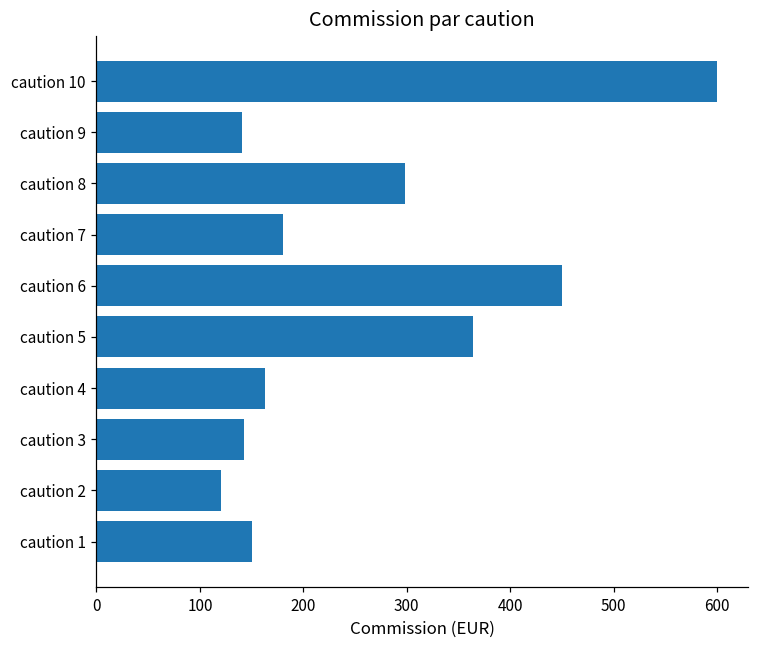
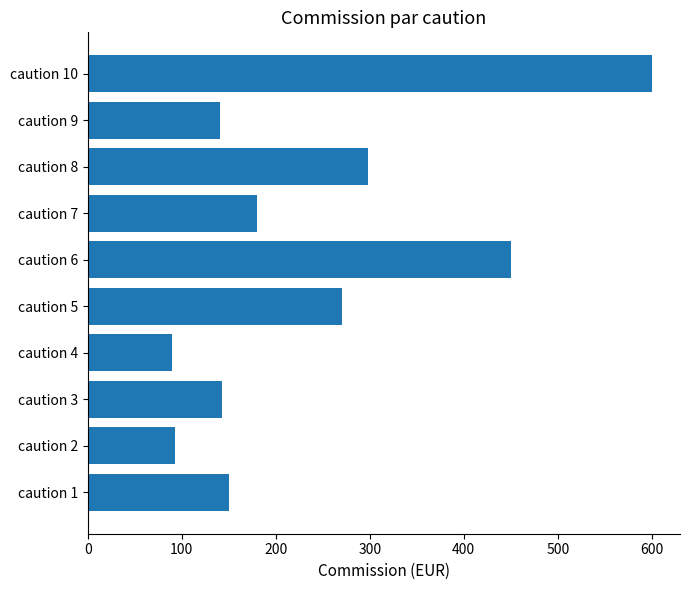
  {
    "caution 10": 600,
    "caution 9": 140,
    "caution 8": 300,
    "caution 7": 180,
    "caution 6": 450,
-   "caution 5": 360,
-   "caution 4": 160,
+   "caution 5": 270,
+   "caution 4": 90,
    "caution 3": 140,
-   "caution 2": 120,
+   "caution 2": 90,
    "caution 1": 150
  }
